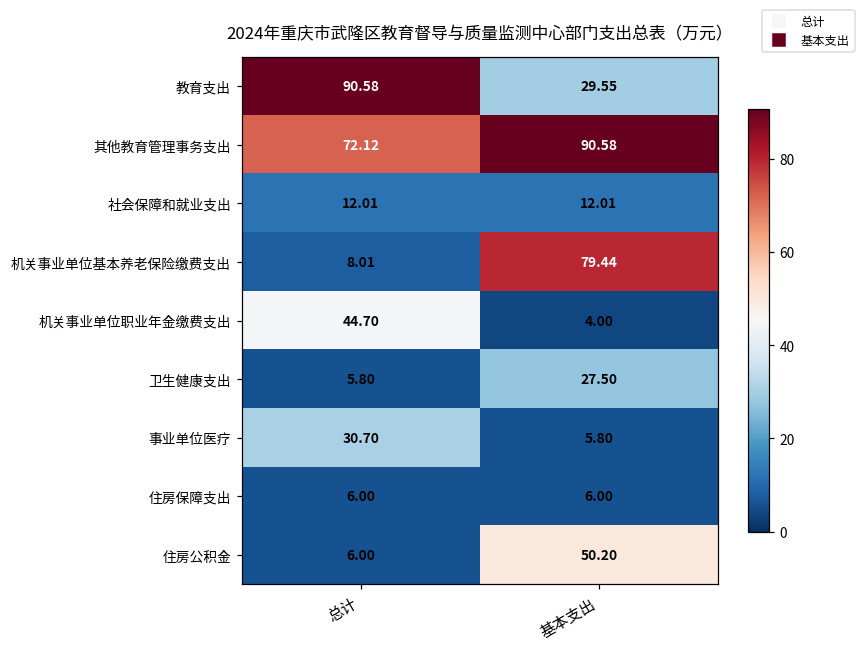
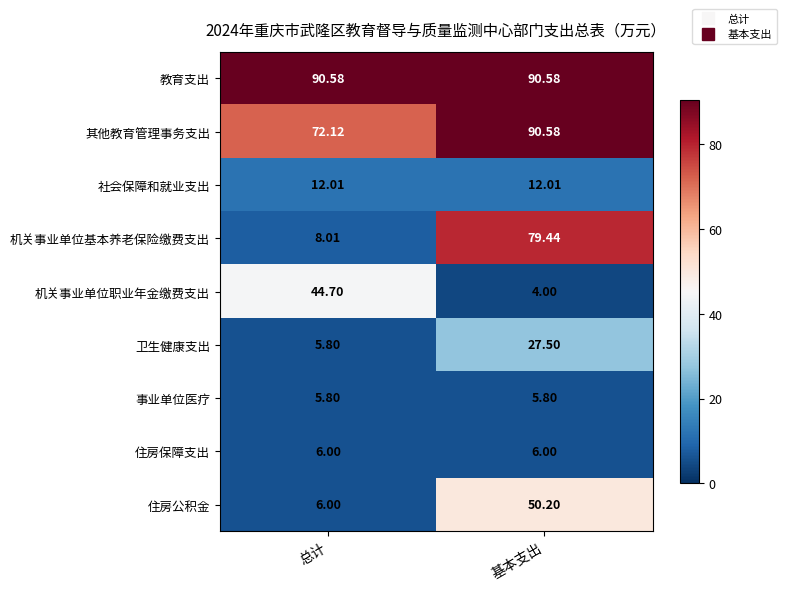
  {
    "教育支出": {
      "总计": 90.58,
-     "基本支出": 29.55
+     "基本支出": 90.58
    },
    "其他教育管理事务支出": {
      "总计": 72.12,
      "基本支出": 90.58
    },
    "社会保障和就业支出": {
      "总计": 12.01,
      "基本支出": 12.01
    },
    "机关事业单位基本养老保险缴费支出": {
      "总计": 8.01,
      "基本支出": 79.44
    },
    "机关事业单位职业年金缴费支出": {
      "总计": 44.70,
      "基本支出": 4.00
    },
    "卫生健康支出": {
      "总计": 5.80,
      "基本支出": 27.50
    },
    "事业单位医疗": {
-     "总计": 30.70,
+     "总计": 5.80,
      "基本支出": 5.80
    },
    "住房保障支出": {
      "总计": 6.00,
      "基本支出": 6.00
    },
    "住房公积金": {
      "总计": 6.00,
      "基本支出": 50.20
    }
  }
